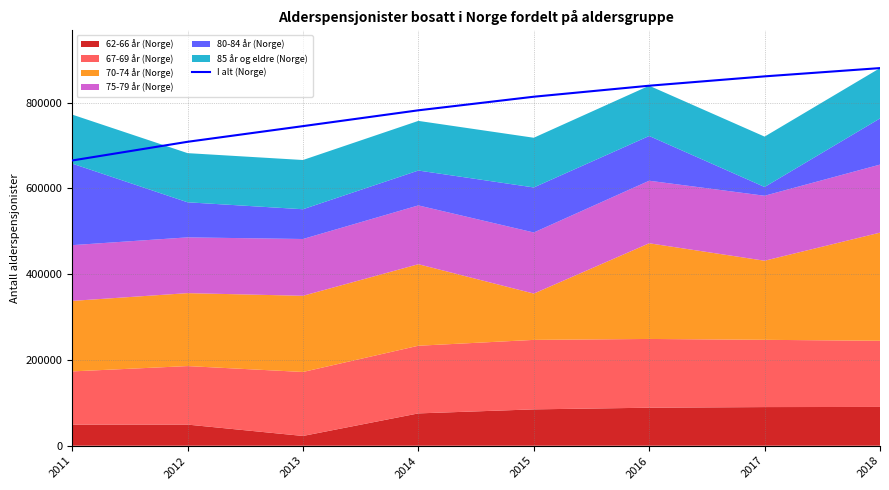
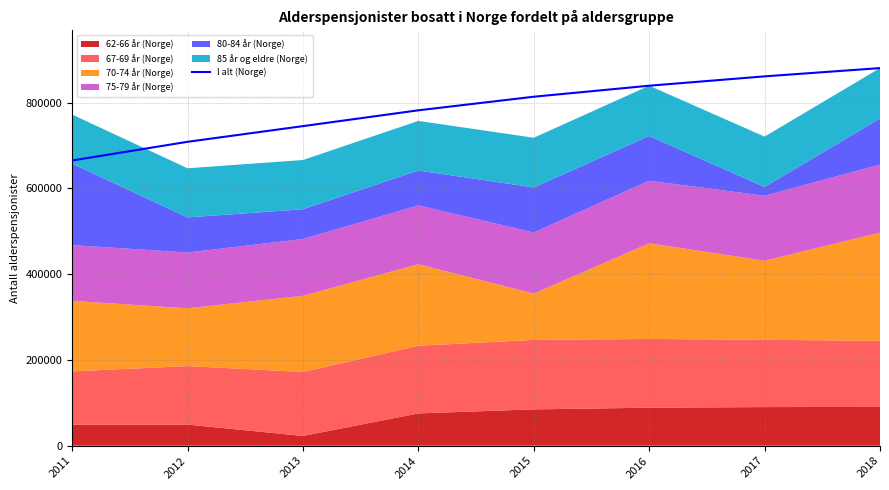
  {
    "I alt (Norge)": {
      "2011": 670000,
      "2012": 710000,
      "2013": 750000,
      "2014": 780000,
      "2015": 810000,
      "2017": 860000
    },
    "62-66 år (Norge)": {
      "2011": 50000,
      "2012": 50000,
      "2013": 20000,
      "2014": 80000,
      "2015": 80000,
      "2016": 90000,
      "2017": 90000,
      "2018": 90000
    },
    "67-69 år (Norge)": {
      "2011": 120000,
      "2012": 140000,
      "2013": 150000,
      "2014": 160000,
      "2015": 160000,
      "2016": 160000,
      "2017": 160000,
      "2018": 150000
    },
    "70-74 år (Norge)": {
      "2011": 160000,
-     "2012": 170000,
+     "2012": 130000,
      "2013": 180000,
      "2014": 190000,
      "2015": 110000,
      "2016": 220000,
      "2017": 180000,
      "2018": 250000
    },
    "75-79 år (Norge)": {
      "2011": 130000,
      "2012": 130000,
      "2013": 130000,
      "2014": 140000,
      "2015": 140000,
      "2016": 150000,
      "2017": 150000,
      "2018": 160000
    },
    "80-84 år (Norge)": {
      "2011": 190000,
      "2012": 80000,
      "2013": 70000,
      "2014": 80000,
      "2015": 110000,
      "2016": 100000,
      "2017": 20000,
      "2018": 110000
    },
    "85 år og eldre (Norge)": {
      "2011": 110000,
      "2012": 110000,
      "2013": 110000,
      "2014": 120000,
      "2015": 120000,
      "2017": 120000
    }
  }
